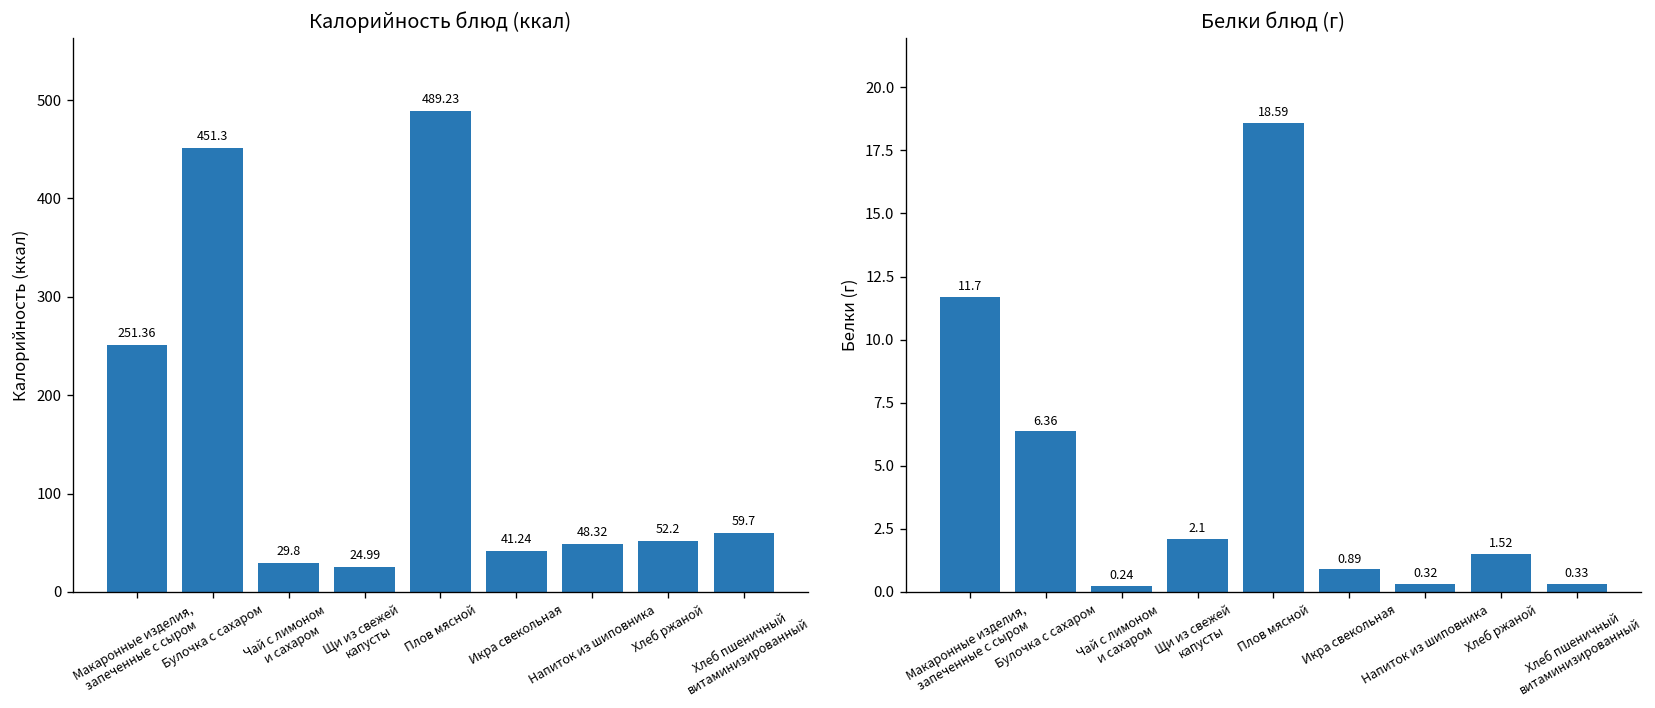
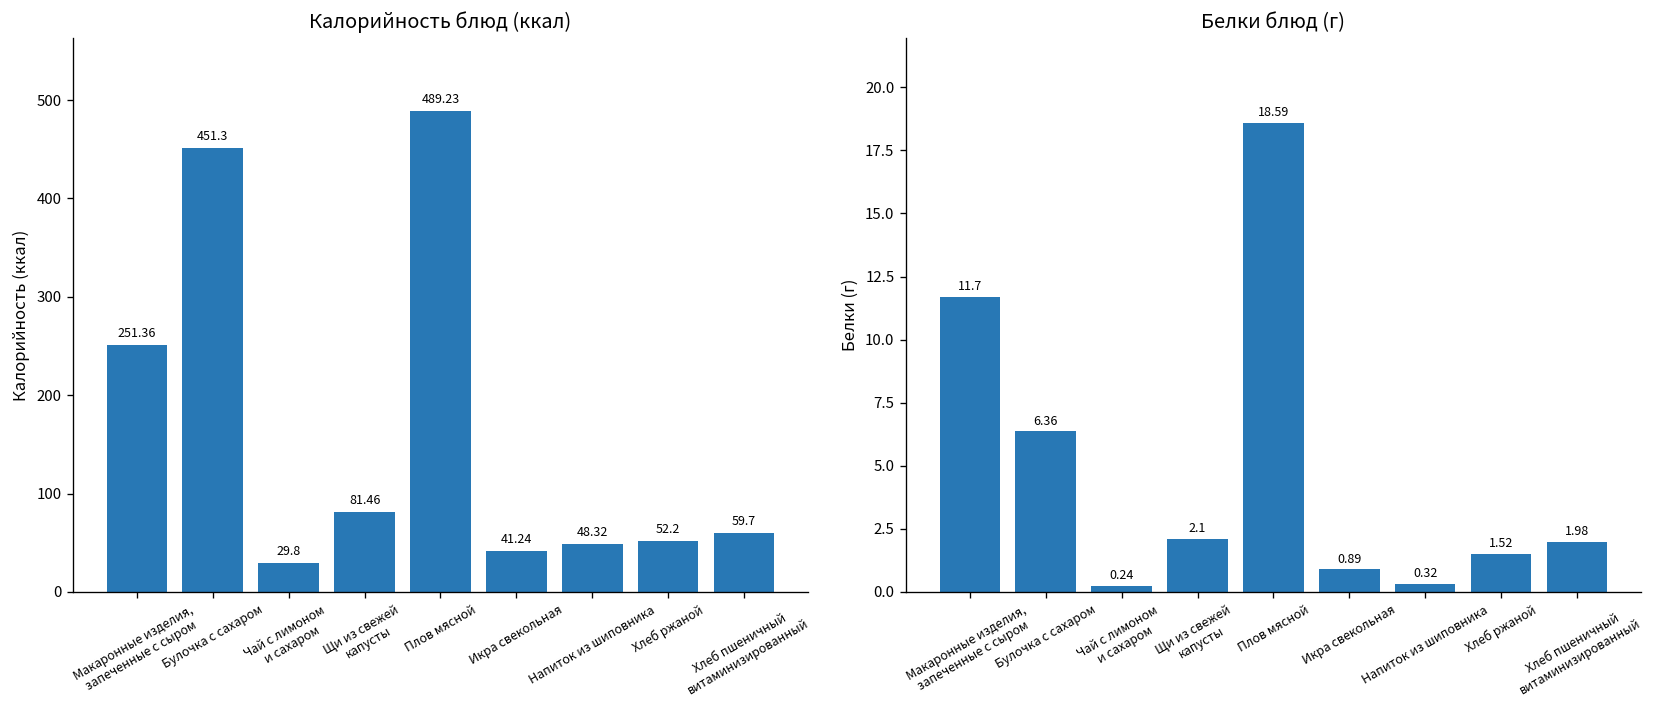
  {
    "Калорийность блюд (ккал)": {
      "Макаронные изделия, запеченные с сыром": 251.36,
      "Булочка с сахаром": 451.3,
      "Чай с лимоном и сахаром": 29.8,
-     "Щи из свежей капусты": 24.99,
+     "Щи из свежей капусты": 81.46,
      "Плов мясной": 489.23,
      "Икра свекольная": 41.24,
      "Напиток из шиповника": 48.32,
      "Хлеб ржаной": 52.2,
      "Хлеб пшеничный витаминизированный": 59.7
    },
    "Белки блюд (г)": {
      "Макаронные изделия, запеченные с сыром": 11.7,
      "Булочка с сахаром": 6.36,
      "Чай с лимоном и сахаром": 0.24,
      "Щи из свежей капусты": 2.1,
      "Плов мясной": 18.59,
      "Икра свекольная": 0.89,
      "Напиток из шиповника": 0.32,
      "Хлеб ржаной": 1.52,
-     "Хлеб пшеничный витаминизированный": 0.33
+     "Хлеб пшеничный витаминизированный": 1.98
    }
  }
